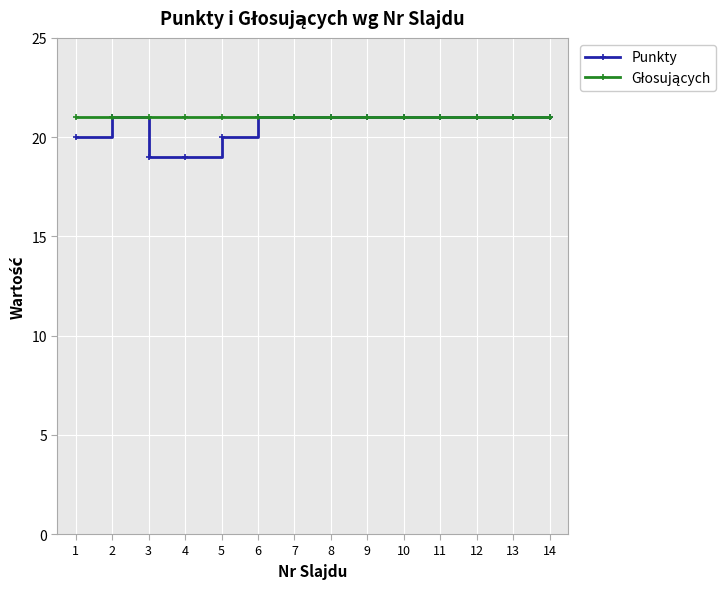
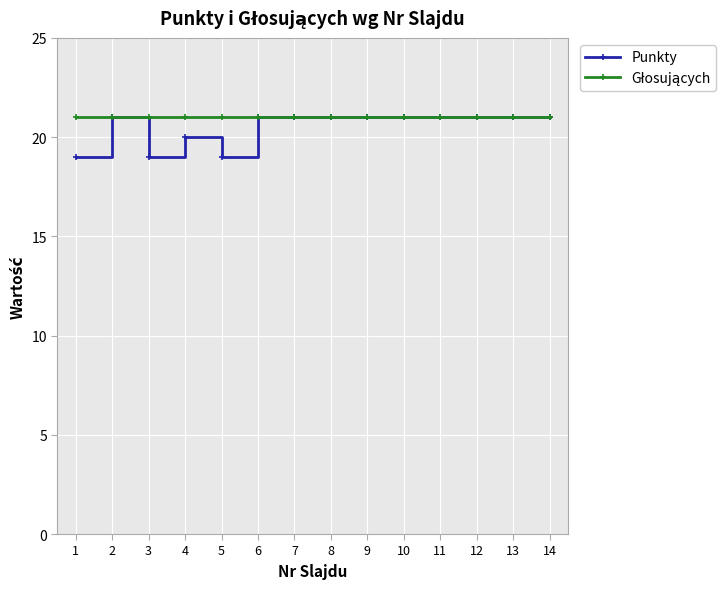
  {
    "Punkty": {
-     "1": 20,
+     "1": 19,
      "3": 19,
-     "4": 19,
-     "5": 20
+     "4": 20,
+     "5": 19
    },
    "Głosujących": {
      "1": 21,
      "3": 21,
      "4": 21,
      "5": 21
    }
  }
